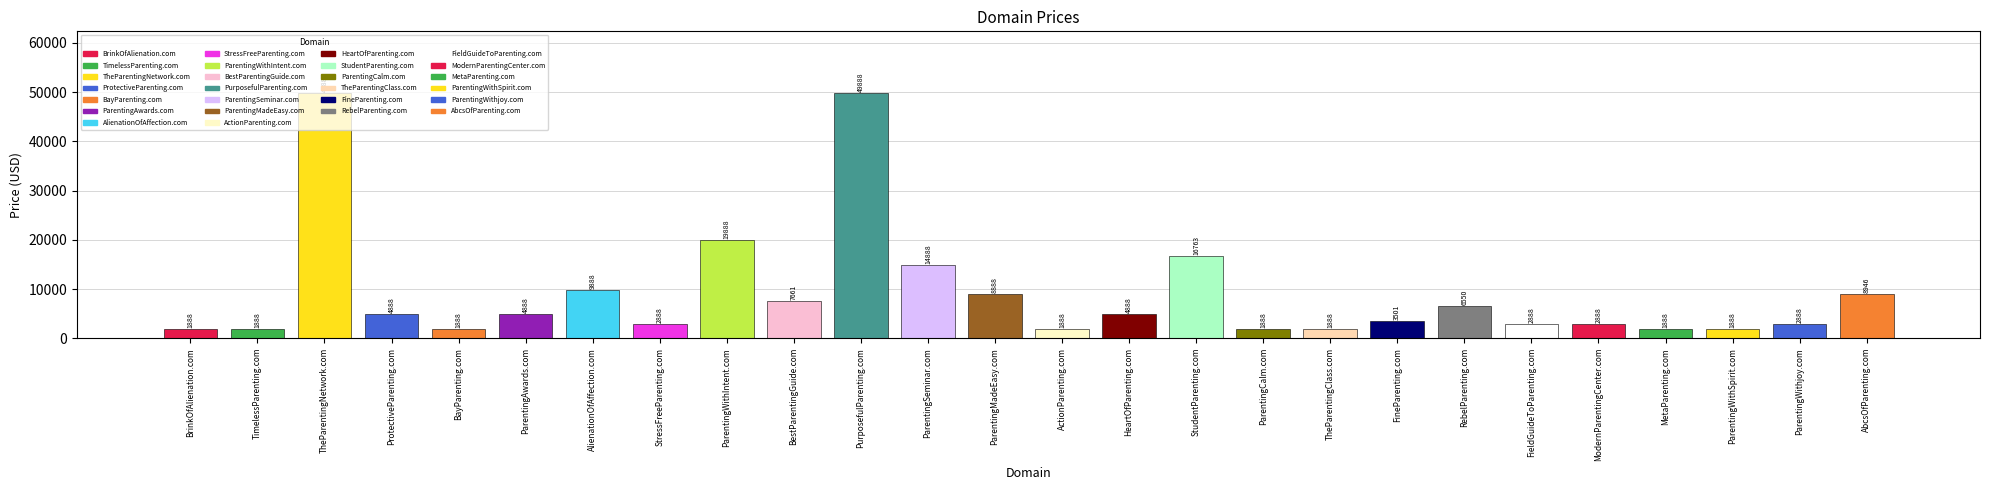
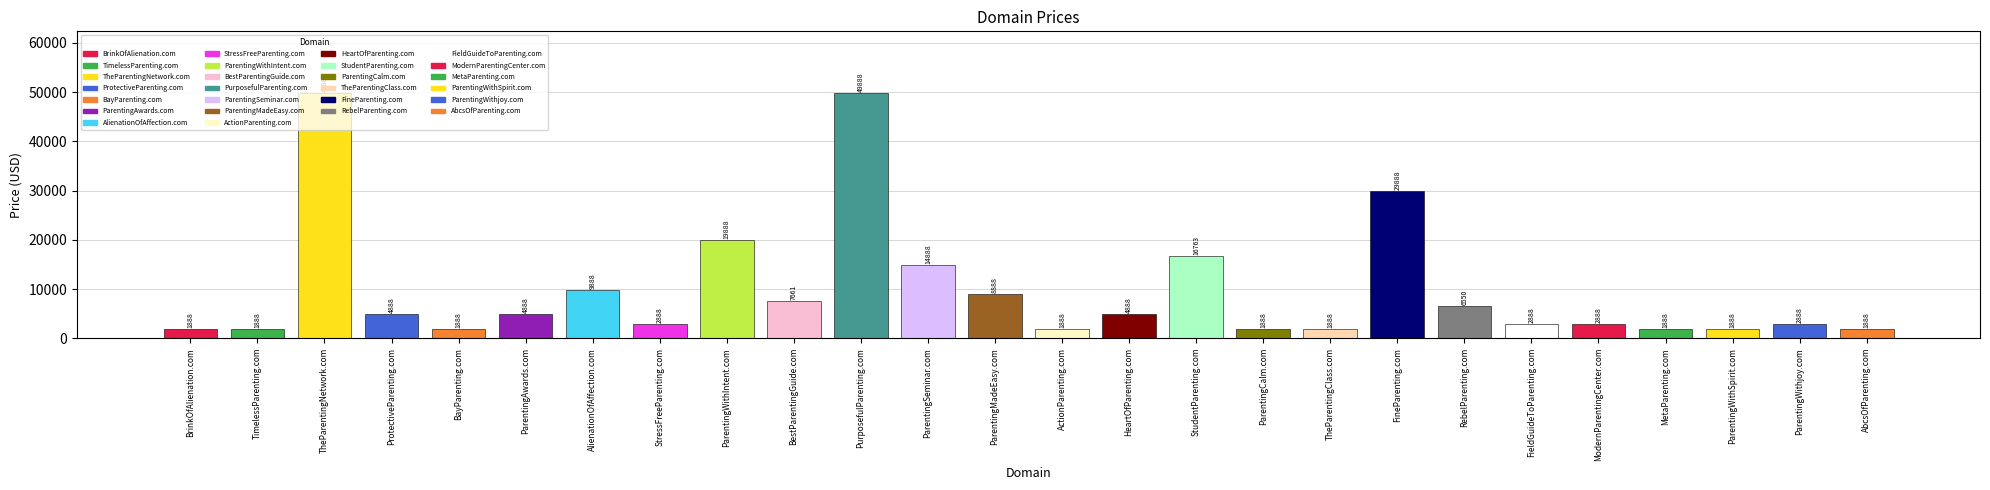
  {
    "BrinkOfAlienation.com": 1888,
    "TimelessParenting.com": 1888,
    "ProtectiveParenting.com": 4888,
    "BayParenting.com": 1888,
    "ParentingAwards.com": 4888,
    "AlienationOfAffection.com": 9888,
    "StressFreeParenting.com": 2888,
    "ParentingWithIntent.com": 19888,
    "BestParentingGuide.com": 7661,
    "PurposefulParenting.com": 49888,
    "ParentingSeminar.com": 14888,
    "ParentingMadeEasy.com": 8888,
    "ActionParenting.com": 1888,
    "HeartOfParenting.com": 4888,
    "StudentParenting.com": 16763,
    "ParentingCalm.com": 1888,
    "TheParentingClass.com": 1888,
-   "FineParenting.com": 3501,
+   "FineParenting.com": 29888,
    "RebelParenting.com": 6550,
    "FieldGuideToParenting.com": 2888,
    "ModernParentingCenter.com": 2888,
    "MetaParenting.com": 1888,
    "ParentingWithSpirit.com": 1888,
    "ParentingWithjoy.com": 2888,
-   "AbcsOfParenting.com": 8946
+   "AbcsOfParenting.com": 1888
  }
